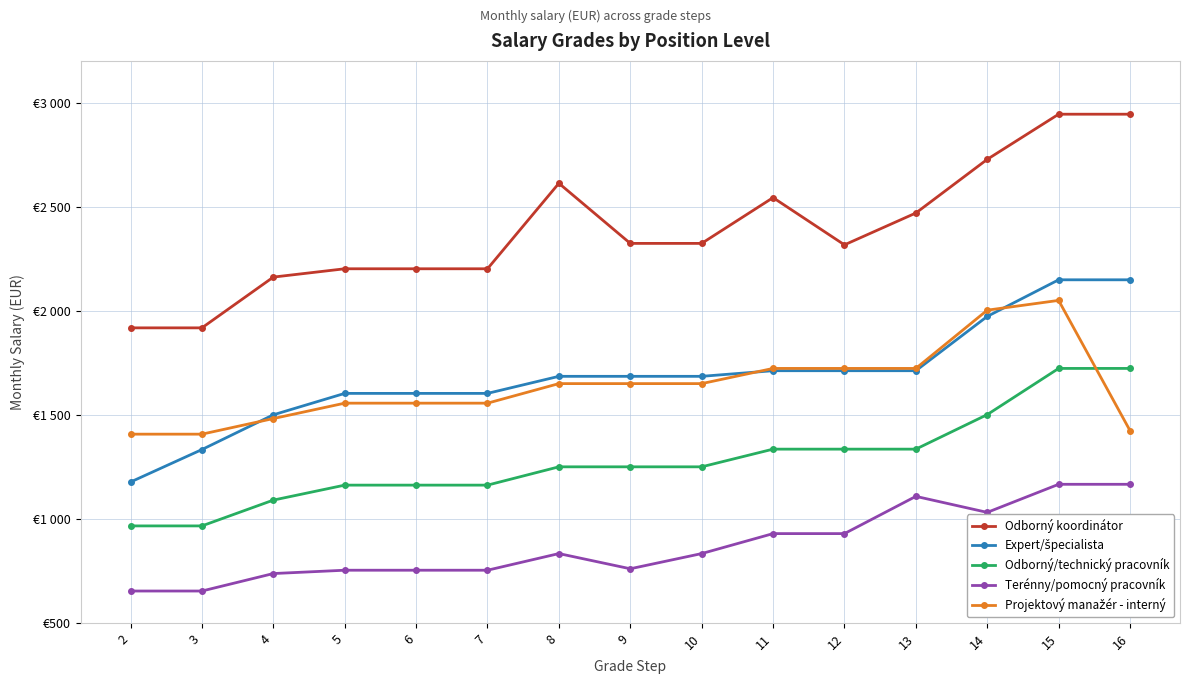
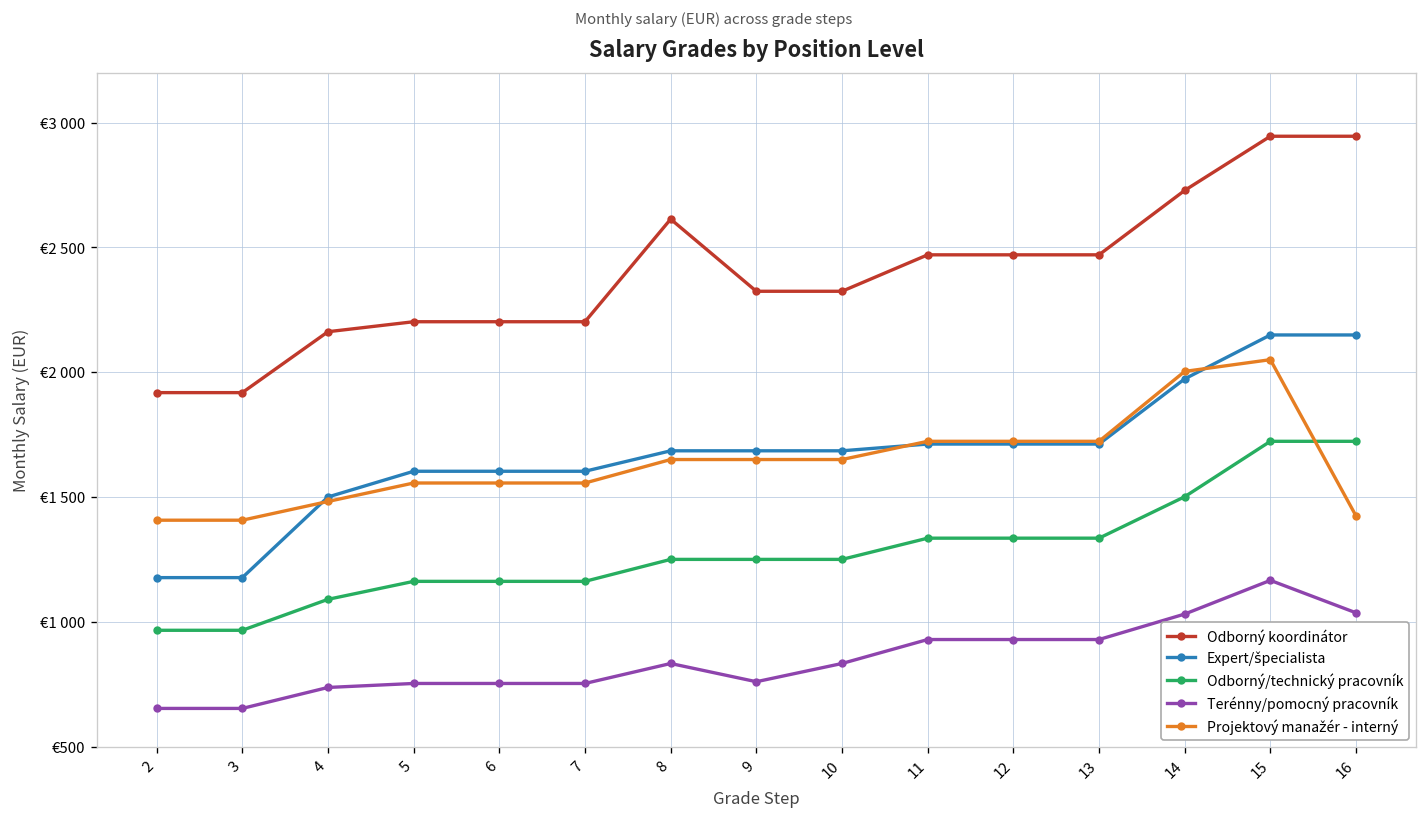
  {
    "Odborný koordinátor": {
      "2": "€1920",
      "3": "€1920",
      "4": "€2160",
      "5": "€2200",
      "6": "€2200",
      "7": "€2200",
      "8": "€2610",
      "9": "€2320",
      "10": "€2320",
-     "11": "€2540",
-     "12": "€2320",
+     "11": "€2470",
+     "12": "€2470",
      "13": "€2470",
      "14": "€2730",
      "15": "€2950",
      "16": "€2950"
    },
    "Expert/špecialista": {
      "2": "€1180",
-     "3": "€1330",
+     "3": "€1180",
      "4": "€1500",
      "5": "€1600",
      "6": "€1600",
      "7": "€1600",
      "8": "€1690",
      "9": "€1690",
      "10": "€1690",
      "14": "€1970",
      "15": "€2150",
      "16": "€2150"
    },
    "Odborný/technický pracovník": {
      "2": "€970",
      "3": "€970",
      "4": "€1090",
      "5": "€1160",
      "6": "€1160",
      "7": "€1160",
      "8": "€1250",
      "9": "€1250",
      "10": "€1250",
      "11": "€1340",
      "12": "€1340",
      "13": "€1340",
      "14": "€1500",
      "15": "€1720",
      "16": "€1720"
    },
    "Terénny/pomocný pracovník": {
      "2": "€650",
      "3": "€650",
      "4": "€740",
      "5": "€750",
      "6": "€750",
      "7": "€750",
      "8": "€830",
      "9": "€760",
      "10": "€830",
      "11": "€930",
      "12": "€930",
-     "13": "€1110",
+     "13": "€930",
      "14": "€1030",
      "15": "€1170",
-     "16": "€1170"
+     "16": "€1040"
    },
    "Projektový manažér - interný": {
      "2": "€1410",
      "3": "€1410",
      "4": "€1480",
      "5": "€1560",
      "6": "€1560",
      "7": "€1560",
      "8": "€1650",
      "9": "€1650",
      "10": "€1650",
      "14": "€2000",
      "15": "€2050",
      "16": "€1420"
    }
  }
